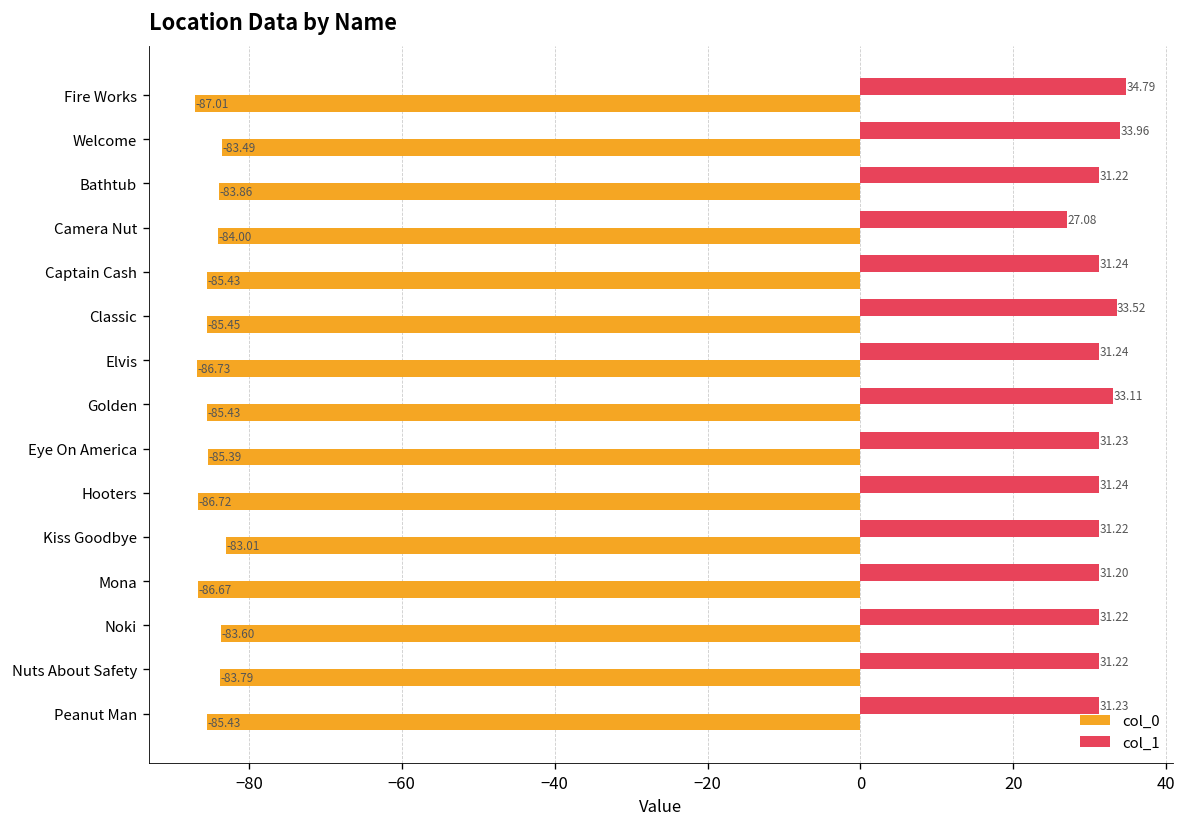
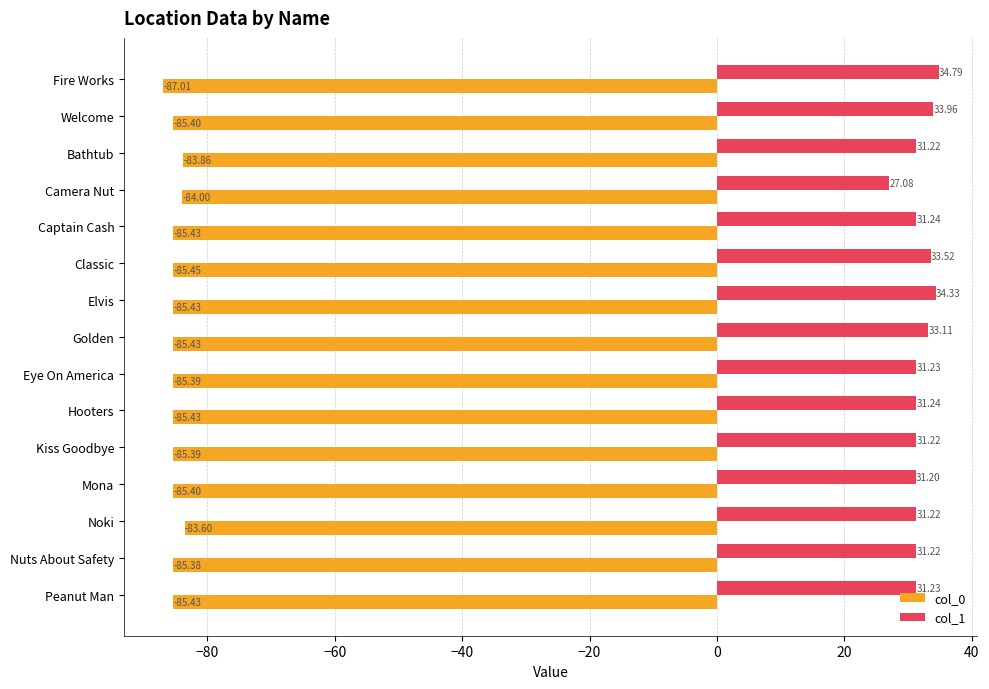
  {
    "col_0": {
      "Fire Works": -87.01,
-     "Welcome": -83.49,
+     "Welcome": -85.40,
      "Bathtub": -83.86,
      "Camera Nut": -84.00,
      "Captain Cash": -85.43,
      "Classic": -85.45,
-     "Elvis": -86.73,
+     "Elvis": -85.43,
      "Golden": -85.43,
      "Eye On America": -85.39,
-     "Hooters": -86.72,
-     "Kiss Goodbye": -83.01,
-     "Mona": -86.67,
+     "Hooters": -85.43,
+     "Kiss Goodbye": -85.39,
+     "Mona": -85.40,
      "Noki": -83.60,
-     "Nuts About Safety": -83.79,
+     "Nuts About Safety": -85.38,
      "Peanut Man": -85.43
    },
    "col_1": {
      "Fire Works": 34.79,
      "Welcome": 33.96,
      "Bathtub": 31.22,
      "Camera Nut": 27.08,
      "Captain Cash": 31.24,
      "Classic": 33.52,
-     "Elvis": 31.24,
+     "Elvis": 34.33,
      "Golden": 33.11,
      "Eye On America": 31.23,
      "Hooters": 31.24,
      "Kiss Goodbye": 31.22,
      "Mona": 31.20,
      "Noki": 31.22,
      "Nuts About Safety": 31.22,
      "Peanut Man": 31.23
    }
  }
